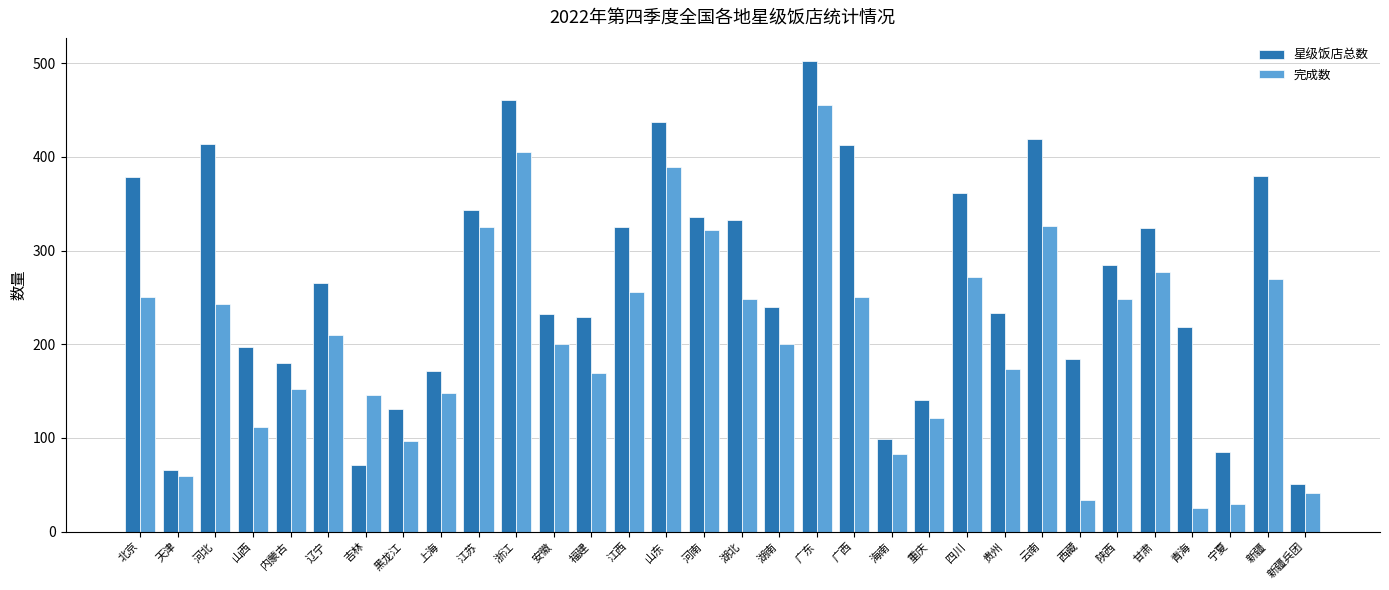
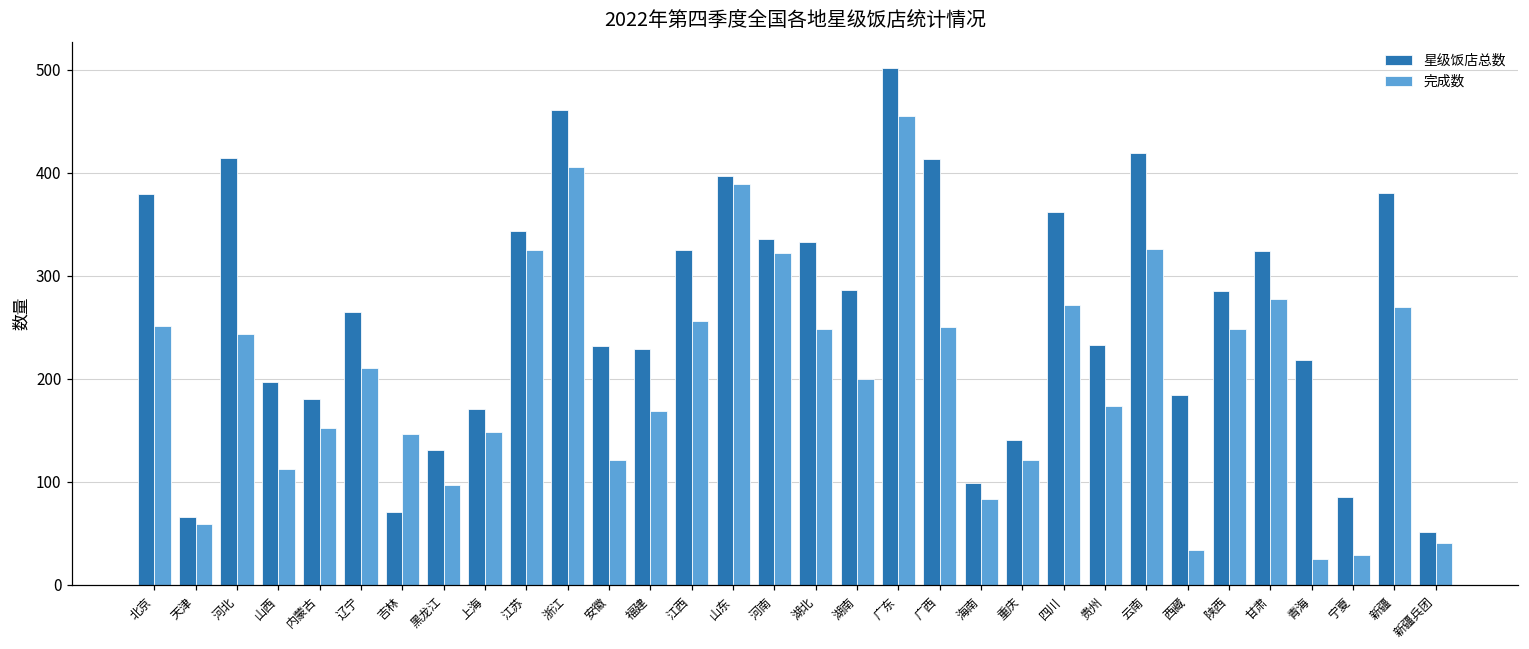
  {
    "星级饭店总数": {
      "北京": 380,
      "天津": 70,
      "河北": 410,
      "山西": 200,
      "内蒙古": 180,
      "辽宁": 270,
      "吉林": 70,
      "黑龙江": 130,
      "上海": 170,
      "江苏": 340,
      "浙江": 460,
      "安徽": 230,
      "福建": 230,
      "江西": 330,
-     "山东": 440,
+     "山东": 400,
      "河南": 340,
      "湖北": 330,
-     "湖南": 240,
+     "湖南": 290,
      "广东": 500,
      "广西": 410,
      "海南": 100,
      "重庆": 140,
      "四川": 360,
      "贵州": 230,
      "云南": 420,
      "西藏": 180,
      "陕西": 290,
      "甘肃": 320,
      "青海": 220,
      "宁夏": 90,
      "新疆": 380,
      "新疆兵团": 50
    },
    "完成数": {
      "北京": 250,
      "天津": 60,
      "河北": 240,
      "山西": 110,
      "内蒙古": 150,
      "辽宁": 210,
      "吉林": 150,
      "黑龙江": 100,
      "上海": 150,
      "江苏": 330,
      "浙江": 410,
-     "安徽": 200,
+     "安徽": 120,
      "福建": 170,
      "江西": 260,
      "山东": 390,
      "河南": 320,
      "湖北": 250,
      "湖南": 200,
      "广东": 460,
      "广西": 250,
      "海南": 80,
      "重庆": 120,
      "四川": 270,
      "贵州": 170,
      "云南": 330,
      "西藏": 30,
      "陕西": 250,
      "甘肃": 280,
      "青海": 30,
      "宁夏": 30,
      "新疆": 270,
      "新疆兵团": 40
    }
  }
